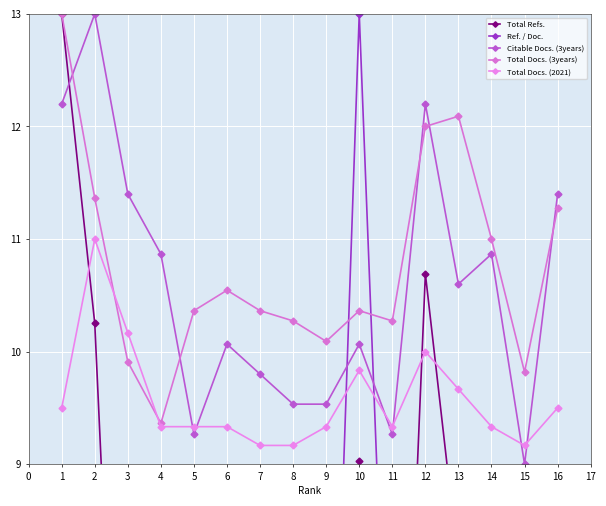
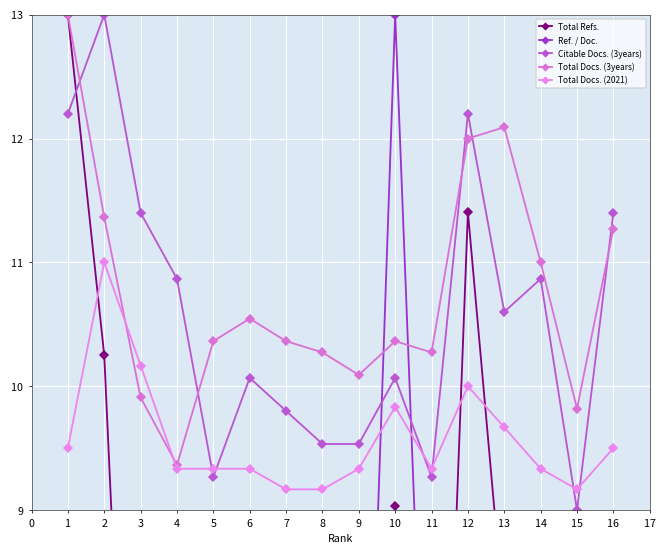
  {
    "Total Refs.": {
      "2": 10.25,
      "10": 9.03,
-     "12": 10.69
+     "12": 11.41
    }
  }
